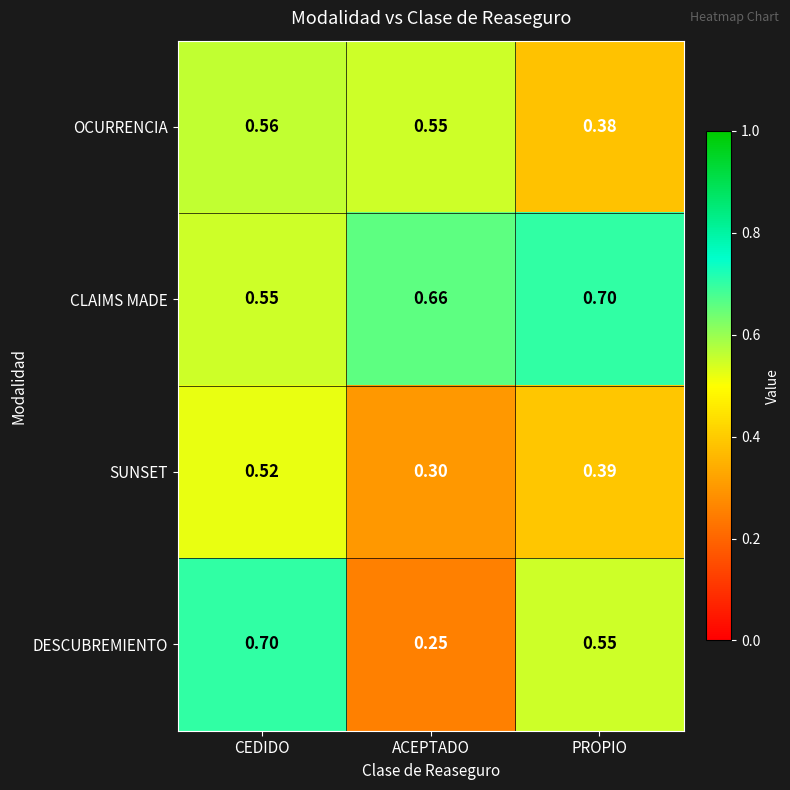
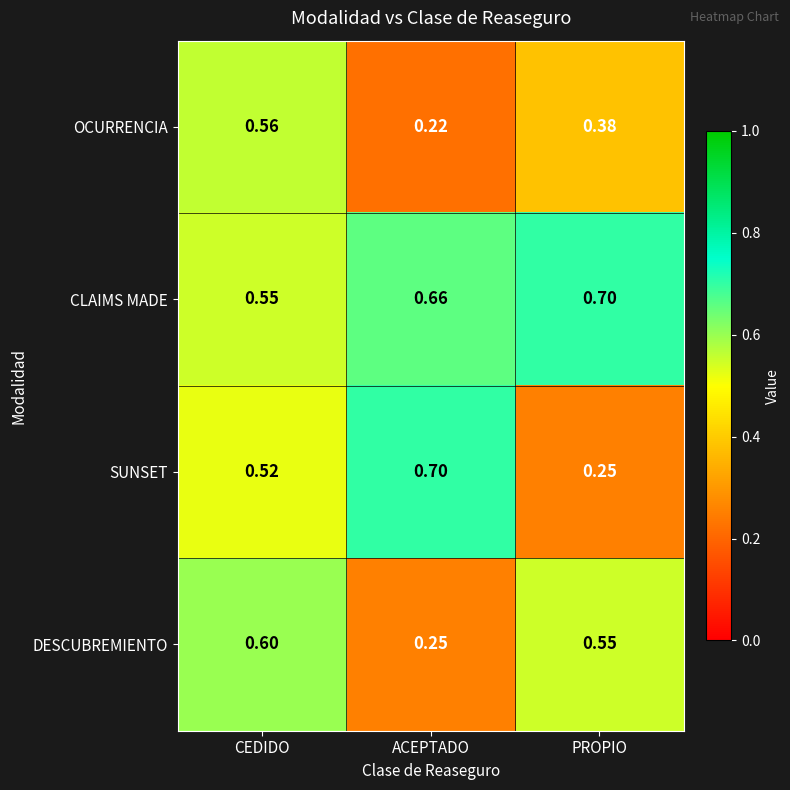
  {
    "OCURRENCIA": {
      "CEDIDO": 0.56,
-     "ACEPTADO": 0.55,
+     "ACEPTADO": 0.22,
      "PROPIO": 0.38
    },
    "CLAIMS MADE": {
      "CEDIDO": 0.55,
      "ACEPTADO": 0.66,
      "PROPIO": 0.70
    },
    "SUNSET": {
      "CEDIDO": 0.52,
-     "ACEPTADO": 0.30,
-     "PROPIO": 0.39
+     "ACEPTADO": 0.70,
+     "PROPIO": 0.25
    },
    "DESCUBREMIENTO": {
-     "CEDIDO": 0.70,
+     "CEDIDO": 0.60,
      "ACEPTADO": 0.25,
      "PROPIO": 0.55
    }
  }
